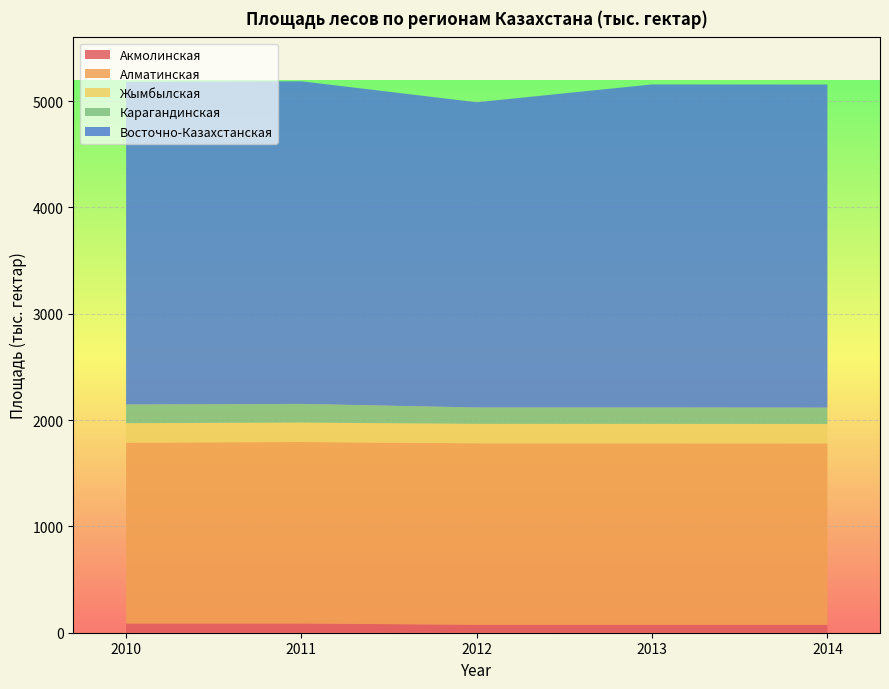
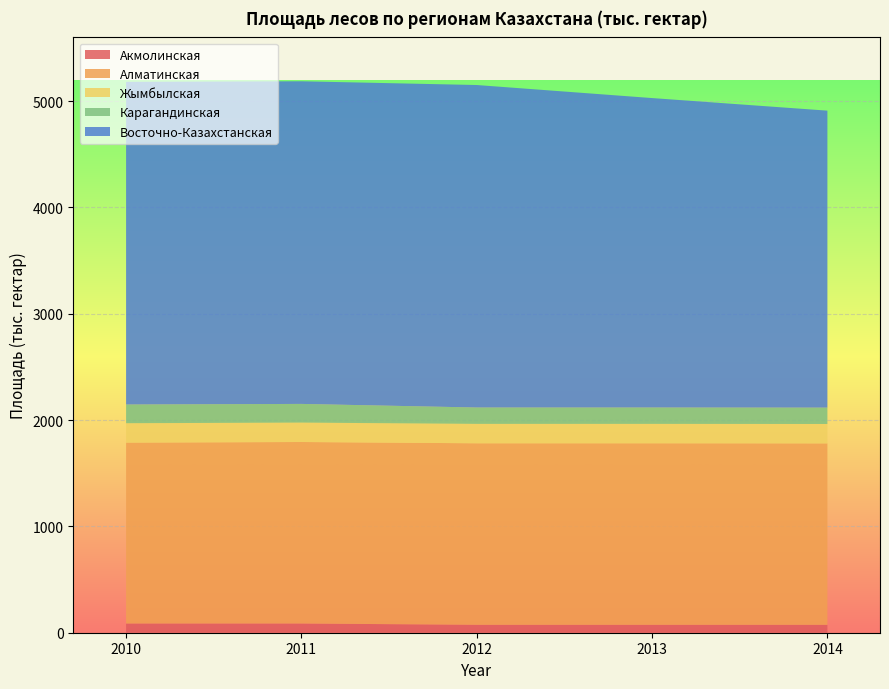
  {
    "Акмолинская": {
      "2010": 90,
      "2011": 90,
      "2012": 70,
      "2013": 70,
      "2014": 70
    },
    "Карагандинская": {
      "2010": 180,
      "2011": 180,
      "2012": 150,
      "2013": 150,
      "2014": 150
    },
    "Восточно-Казахстанская": {
      "2011": 3030,
-     "2012": 2870,
-     "2013": 3040,
-     "2014": 3040
+     "2012": 3030,
+     "2013": 2910,
+     "2014": 2790
    }
  }
